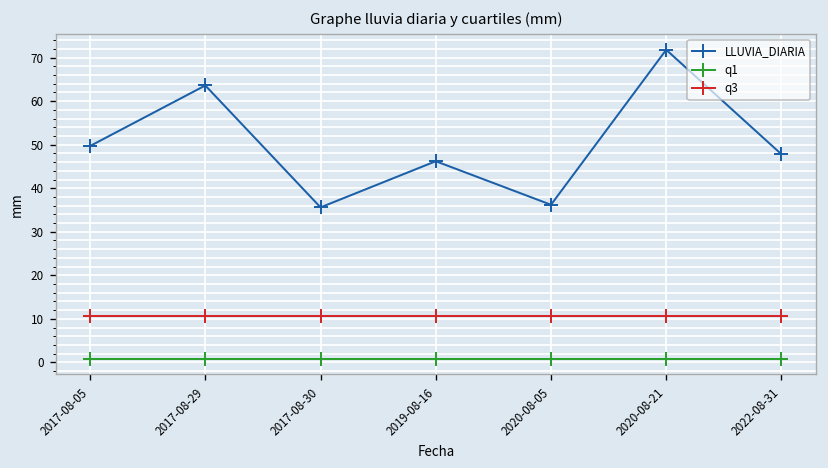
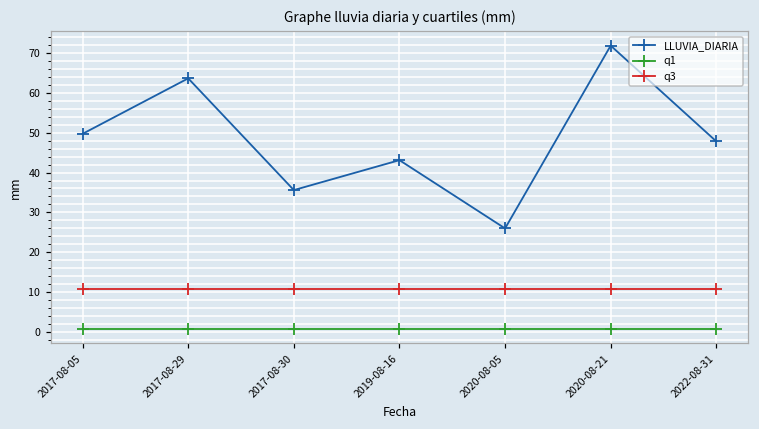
  {
    "LLUVIA_DIARIA": {
      "2017-08-05": 50,
      "2017-08-29": 64,
      "2017-08-30": 36,
-     "2019-08-16": 46,
-     "2020-08-05": 36,
+     "2019-08-16": 43,
+     "2020-08-05": 26,
      "2020-08-21": 72,
      "2022-08-31": 48
    },
    "q1": {
      "2017-08-05": 1,
      "2017-08-29": 1,
      "2017-08-30": 1,
      "2019-08-16": 1,
      "2020-08-05": 1,
      "2020-08-21": 1,
      "2022-08-31": 1
    },
    "q3": {
      "2017-08-05": 11,
      "2017-08-29": 11,
      "2017-08-30": 11,
      "2019-08-16": 11,
      "2020-08-05": 11,
      "2020-08-21": 11,
      "2022-08-31": 11
    }
  }
